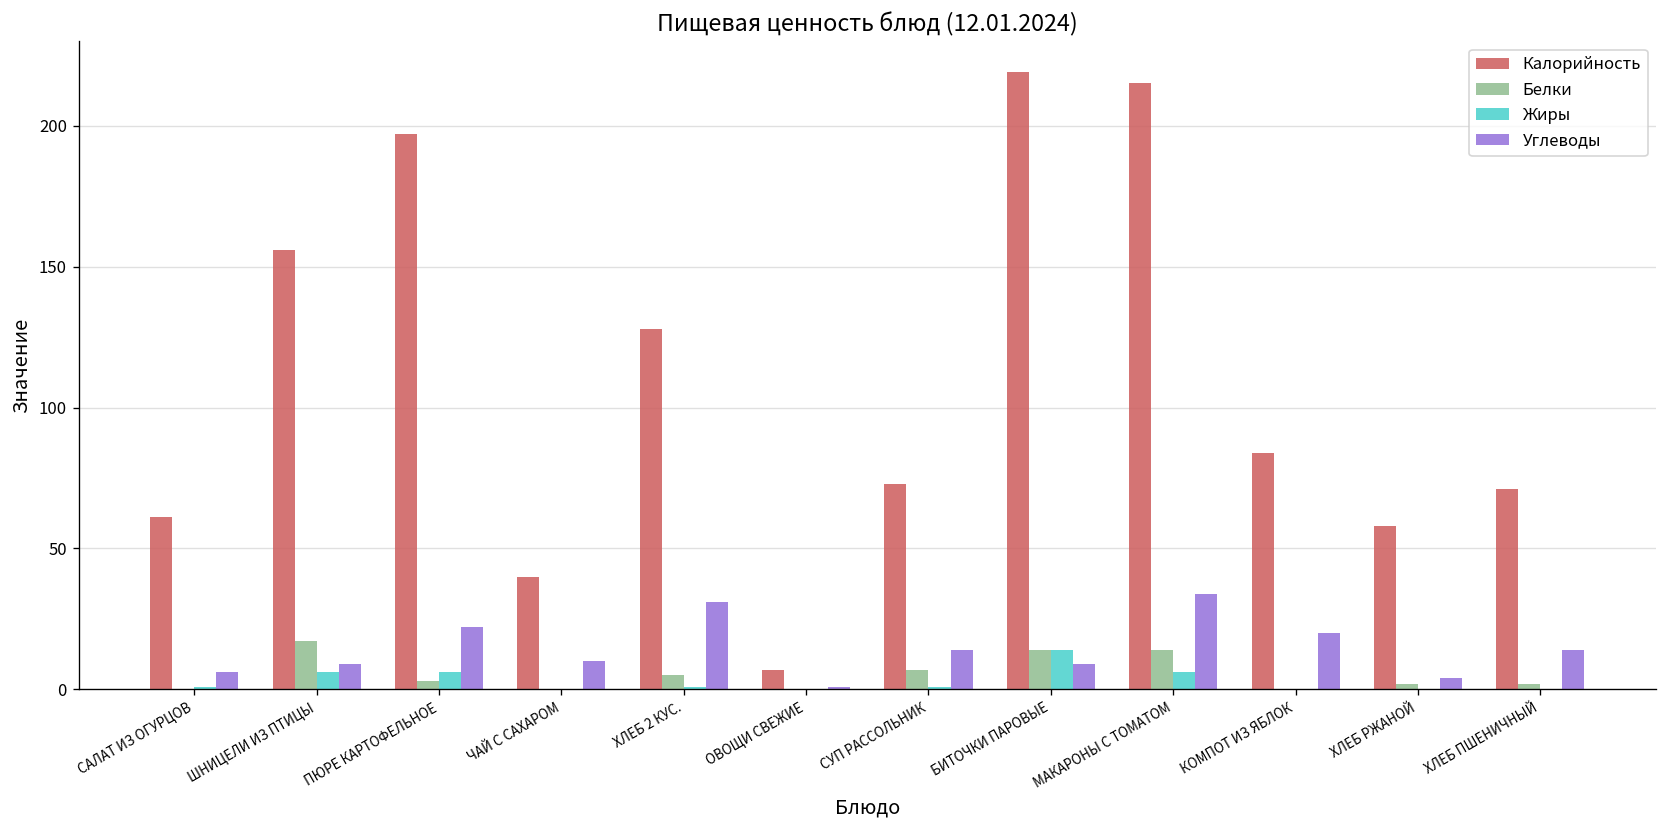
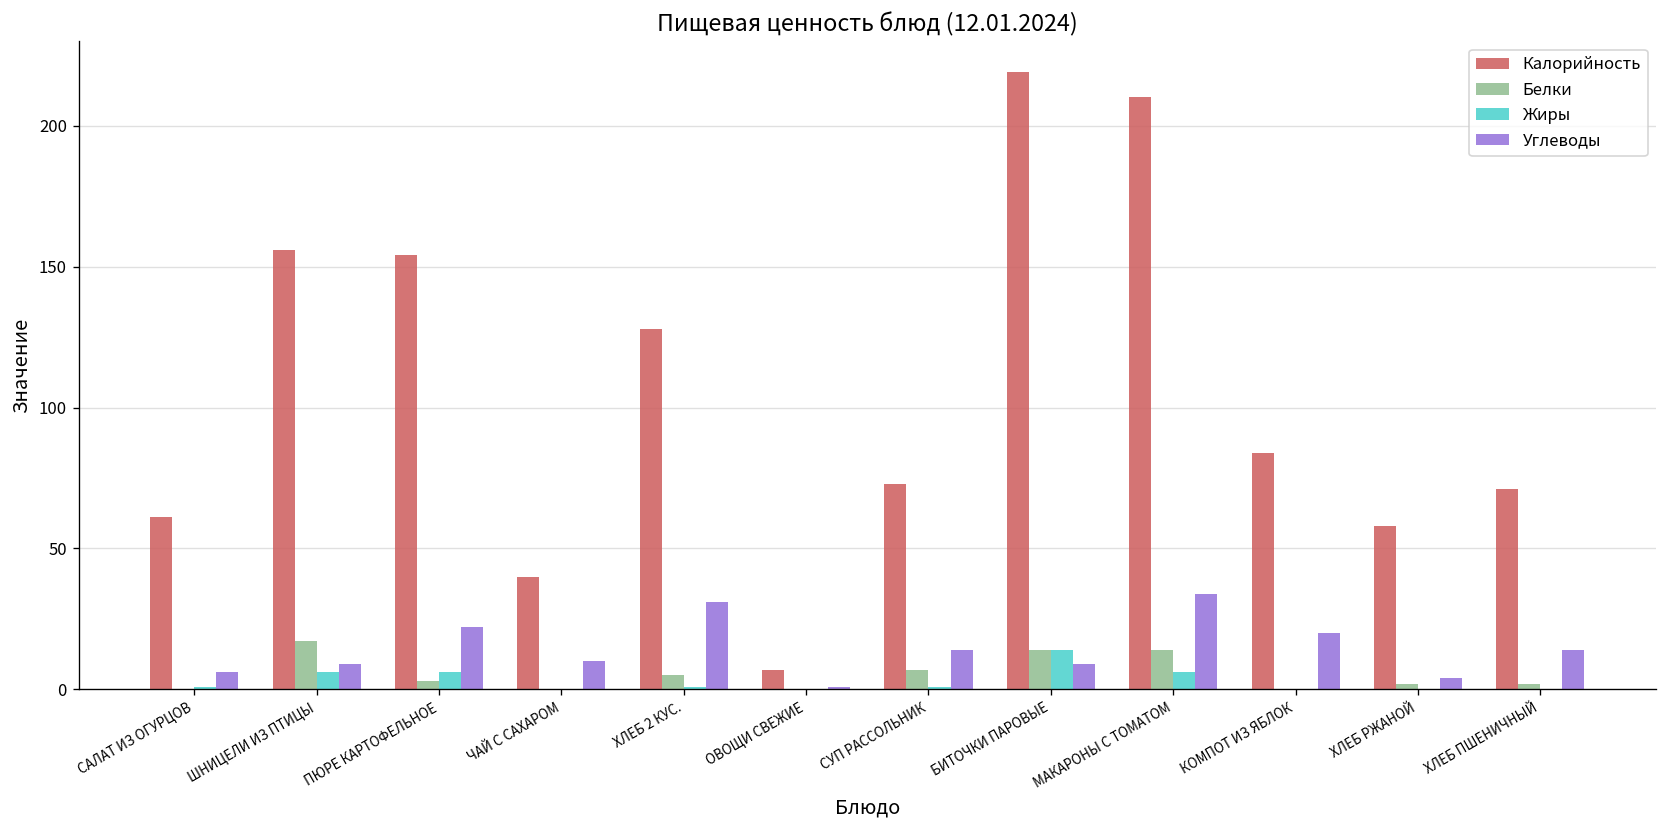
  {
    "Калорийность": {
      "САЛАТ ИЗ ОГУРЦОВ": 61,
      "ШНИЦЕЛИ ИЗ ПТИЦЫ": 156,
-     "ПЮРЕ КАРТОФЕЛЬНОЕ": 197,
+     "ПЮРЕ КАРТОФЕЛЬНОЕ": 154,
      "ЧАЙ С САХАРОМ": 40,
      "ХЛЕБ 2 КУС.": 128,
      "ОВОЩИ СВЕЖИЕ": 7,
      "СУП РАССОЛЬНИК": 73,
      "БИТОЧКИ ПАРОВЫЕ": 219,
-     "МАКАРОНЫ С ТОМАТОМ": 215,
+     "МАКАРОНЫ С ТОМАТОМ": 210,
      "КОМПОТ ИЗ ЯБЛОК": 84,
      "ХЛЕБ РЖАНОЙ": 58,
      "ХЛЕБ ПШЕНИЧНЫЙ": 71
    },
    "Белки": {
      "САЛАТ ИЗ ОГУРЦОВ": 0,
      "ШНИЦЕЛИ ИЗ ПТИЦЫ": 17,
      "ПЮРЕ КАРТОФЕЛЬНОЕ": 3,
      "ЧАЙ С САХАРОМ": 0,
      "ХЛЕБ 2 КУС.": 5,
      "ОВОЩИ СВЕЖИЕ": 0,
      "СУП РАССОЛЬНИК": 7,
      "БИТОЧКИ ПАРОВЫЕ": 14,
      "МАКАРОНЫ С ТОМАТОМ": 14,
      "КОМПОТ ИЗ ЯБЛОК": 0,
      "ХЛЕБ РЖАНОЙ": 2,
      "ХЛЕБ ПШЕНИЧНЫЙ": 2
    },
    "Жиры": {
      "ШНИЦЕЛИ ИЗ ПТИЦЫ": 6,
      "ПЮРЕ КАРТОФЕЛЬНОЕ": 6,
      "ЧАЙ С САХАРОМ": 0,
      "ОВОЩИ СВЕЖИЕ": 0,
      "БИТОЧКИ ПАРОВЫЕ": 14,
      "МАКАРОНЫ С ТОМАТОМ": 6,
      "КОМПОТ ИЗ ЯБЛОК": 0,
      "ХЛЕБ РЖАНОЙ": 0,
      "ХЛЕБ ПШЕНИЧНЫЙ": 0
    },
    "Углеводы": {
      "САЛАТ ИЗ ОГУРЦОВ": 6,
      "ШНИЦЕЛИ ИЗ ПТИЦЫ": 9,
      "ПЮРЕ КАРТОФЕЛЬНОЕ": 22,
      "ЧАЙ С САХАРОМ": 10,
      "ХЛЕБ 2 КУС.": 31,
      "СУП РАССОЛЬНИК": 14,
      "БИТОЧКИ ПАРОВЫЕ": 9,
      "МАКАРОНЫ С ТОМАТОМ": 34,
      "КОМПОТ ИЗ ЯБЛОК": 20,
      "ХЛЕБ РЖАНОЙ": 4,
      "ХЛЕБ ПШЕНИЧНЫЙ": 14
    }
  }
